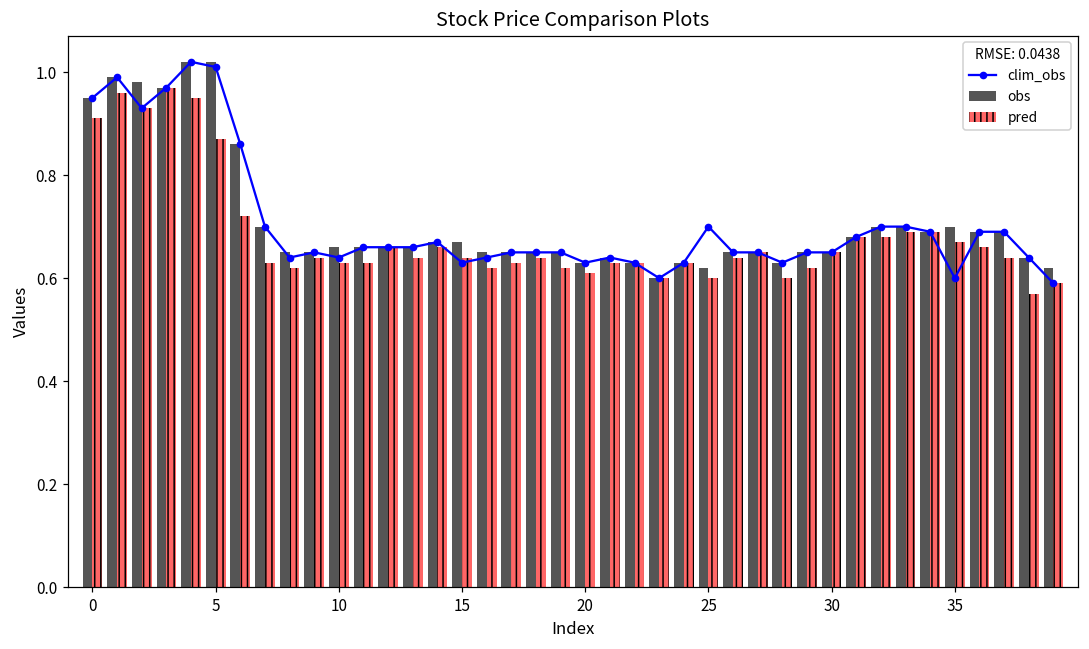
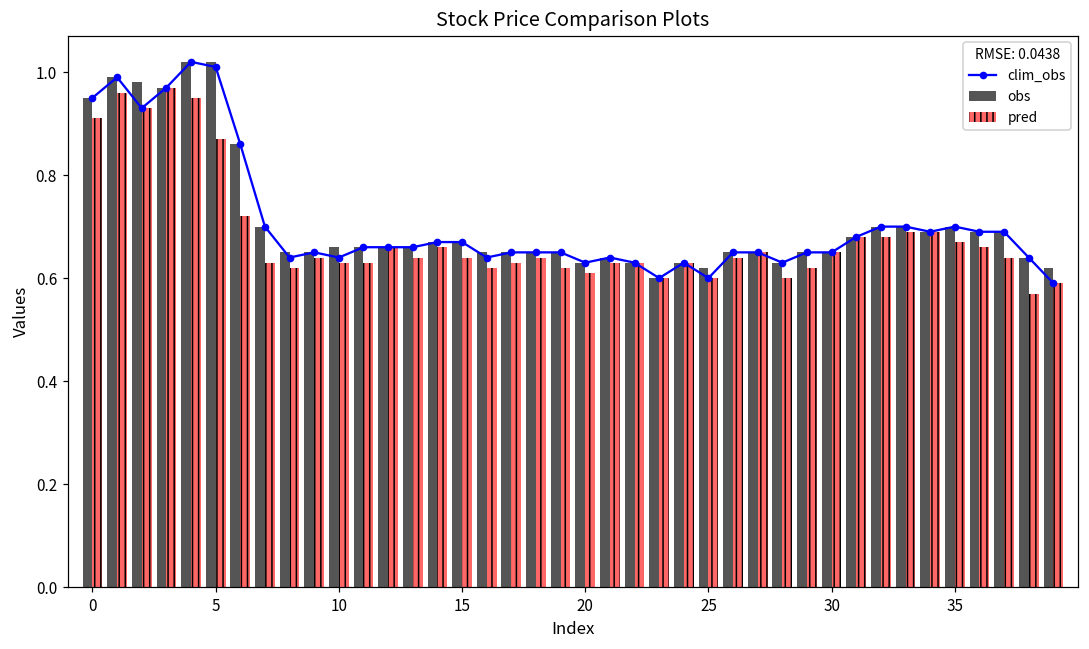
  {
    "clim_obs": {
      "0": 0.95,
      "5": 1.01,
      "10": 0.64,
-     "15": 0.63,
+     "15": 0.67,
      "20": 0.63,
-     "25": 0.7,
+     "25": 0.6,
      "30": 0.65,
-     "35": 0.6
+     "35": 0.7
    }
  }
